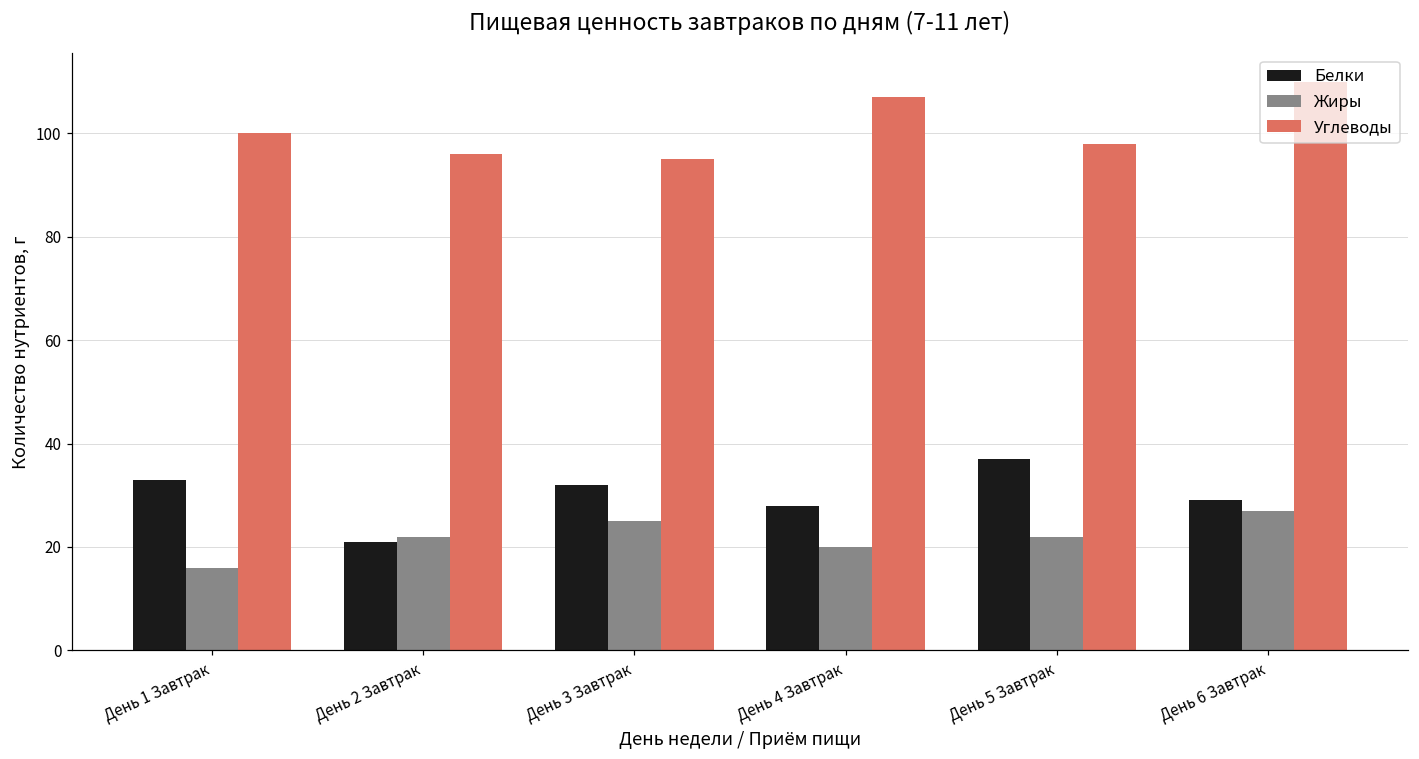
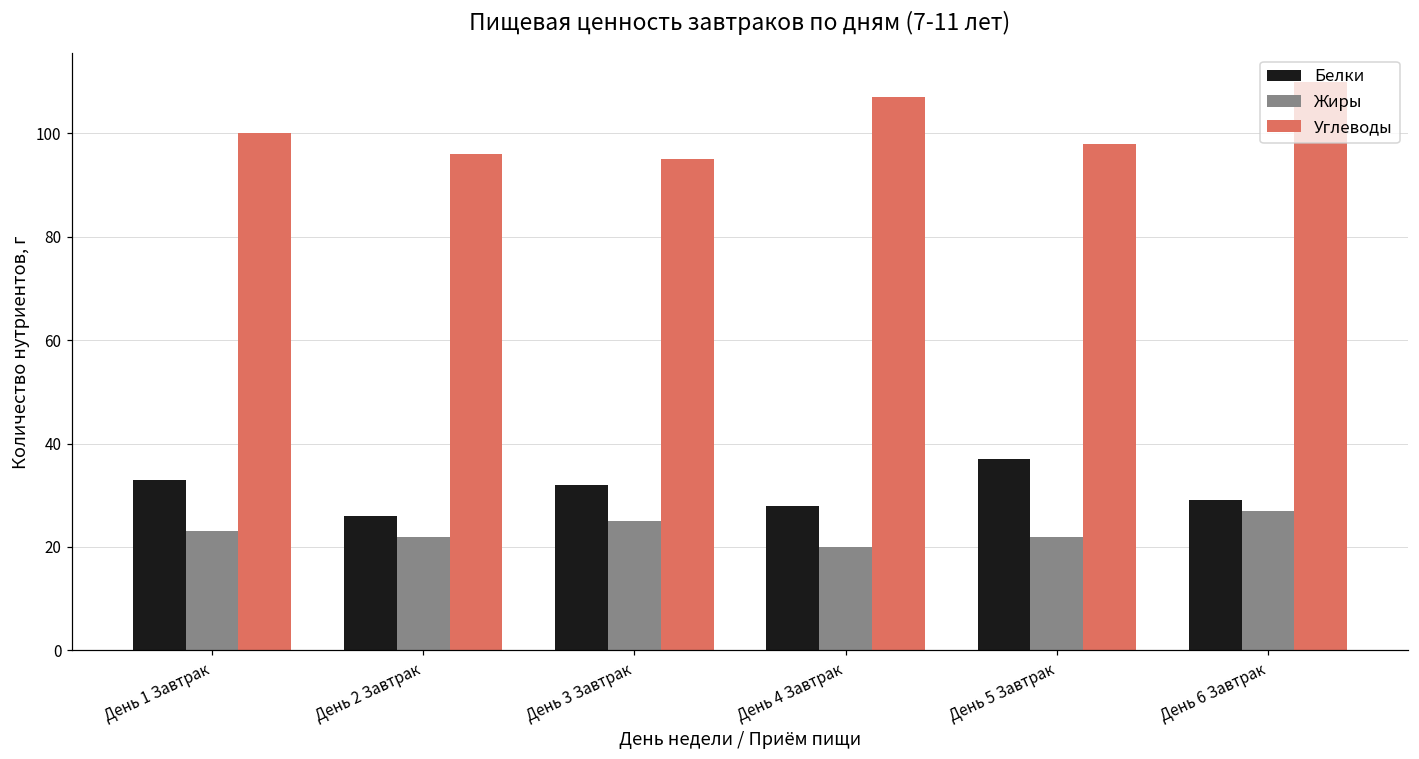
  {
    "Белки": {
      "День 1 Завтрак": 33,
-     "День 2 Завтрак": 21,
+     "День 2 Завтрак": 26,
      "День 3 Завтрак": 32,
      "День 4 Завтрак": 28,
      "День 5 Завтрак": 37,
      "День 6 Завтрак": 29
    },
    "Жиры": {
-     "День 1 Завтрак": 16,
+     "День 1 Завтрак": 23,
      "День 2 Завтрак": 22,
      "День 3 Завтрак": 25,
      "День 4 Завтрак": 20,
      "День 5 Завтрак": 22,
      "День 6 Завтрак": 27
    },
    "Углеводы": {
      "День 1 Завтрак": 100,
      "День 2 Завтрак": 96,
      "День 3 Завтрак": 95,
      "День 4 Завтрак": 107,
      "День 5 Завтрак": 98
    }
  }
